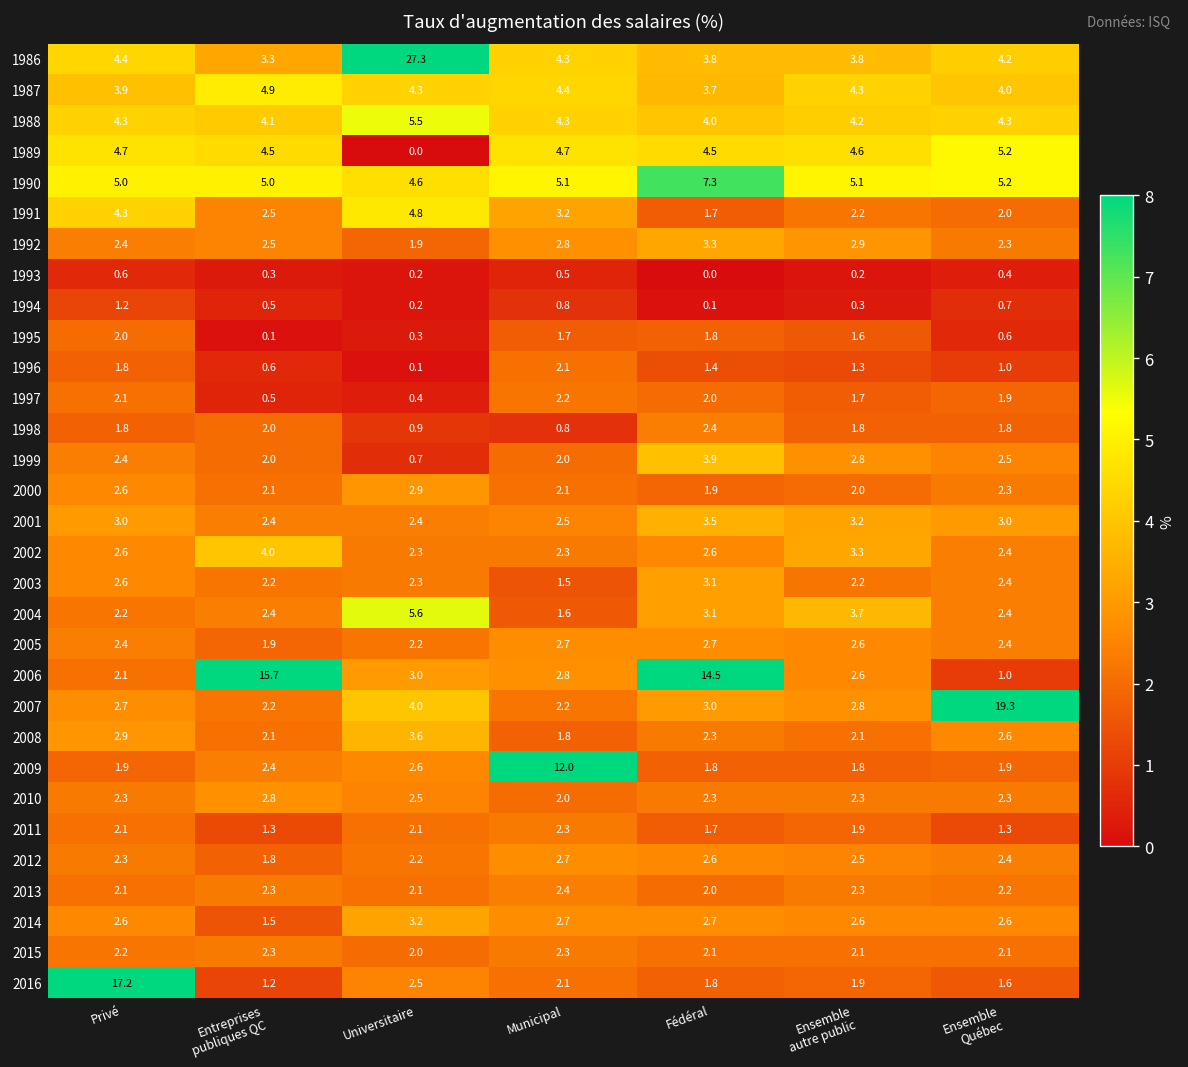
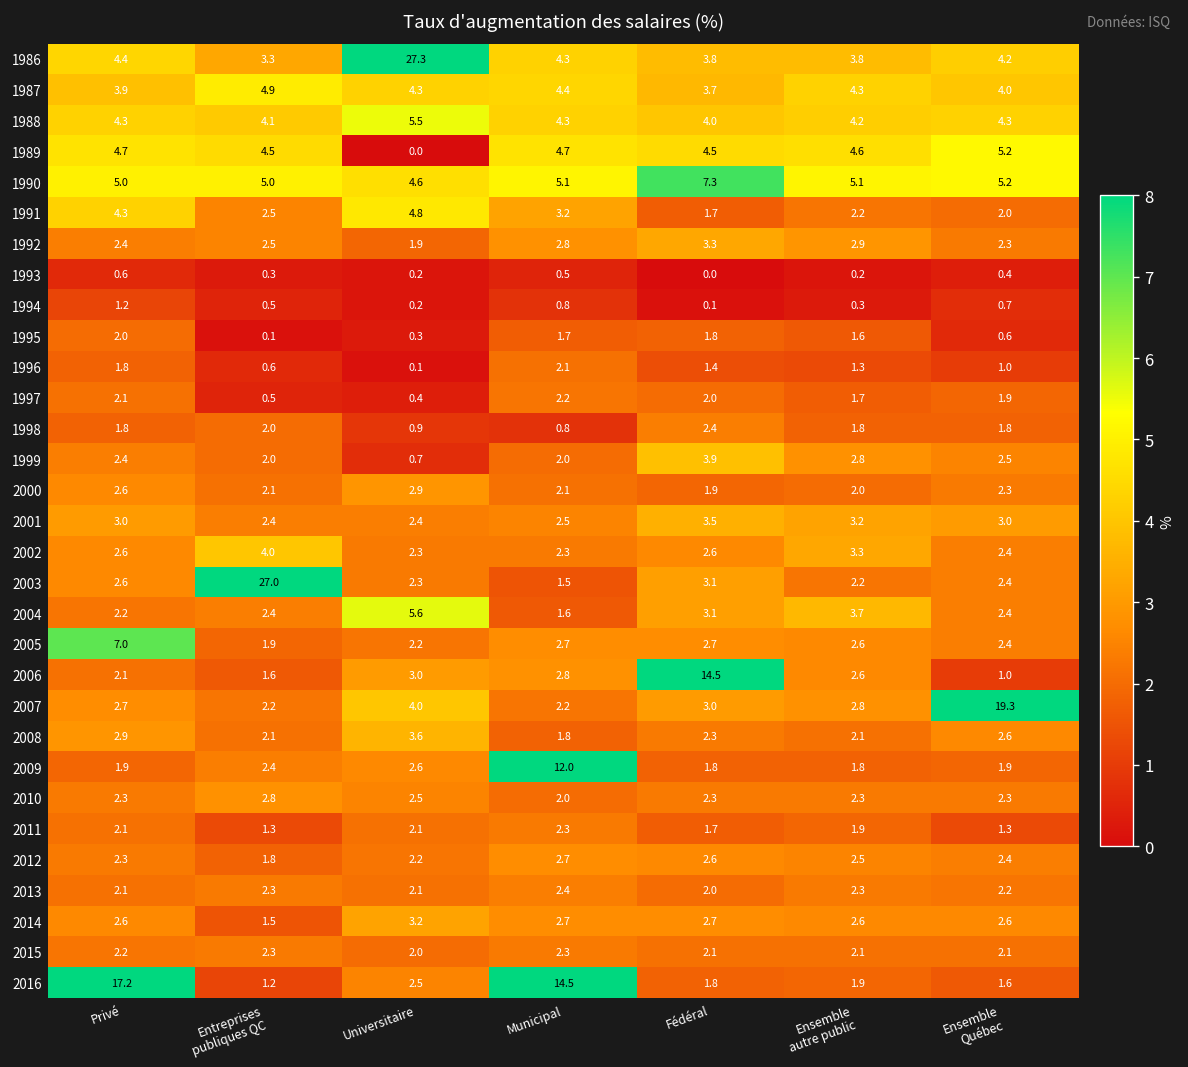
  {
    "2003": {
      "Privé": 2.6,
-     "Entreprises publiques QC": 2.2,
+     "Entreprises publiques QC": 27.0,
      "Universitaire": 2.3,
      "Municipal": 1.5,
      "Fédéral": 3.1,
      "Ensemble autre public": 2.2,
      "Ensemble Québec": 2.4
    },
    "2005": {
-     "Privé": 2.4,
+     "Privé": 7.0,
      "Entreprises publiques QC": 1.9,
      "Universitaire": 2.2,
      "Municipal": 2.7,
      "Fédéral": 2.7,
      "Ensemble autre public": 2.6,
      "Ensemble Québec": 2.4
    },
    "2006": {
      "Privé": 2.1,
-     "Entreprises publiques QC": 15.7,
+     "Entreprises publiques QC": 1.6,
      "Universitaire": 3.0,
      "Municipal": 2.8,
      "Fédéral": 14.5,
      "Ensemble autre public": 2.6,
      "Ensemble Québec": 1.0
    },
    "2016": {
      "Privé": 17.2,
      "Entreprises publiques QC": 1.2,
      "Universitaire": 2.5,
-     "Municipal": 2.1,
+     "Municipal": 14.5,
      "Fédéral": 1.8,
      "Ensemble autre public": 1.9,
      "Ensemble Québec": 1.6
    }
  }
